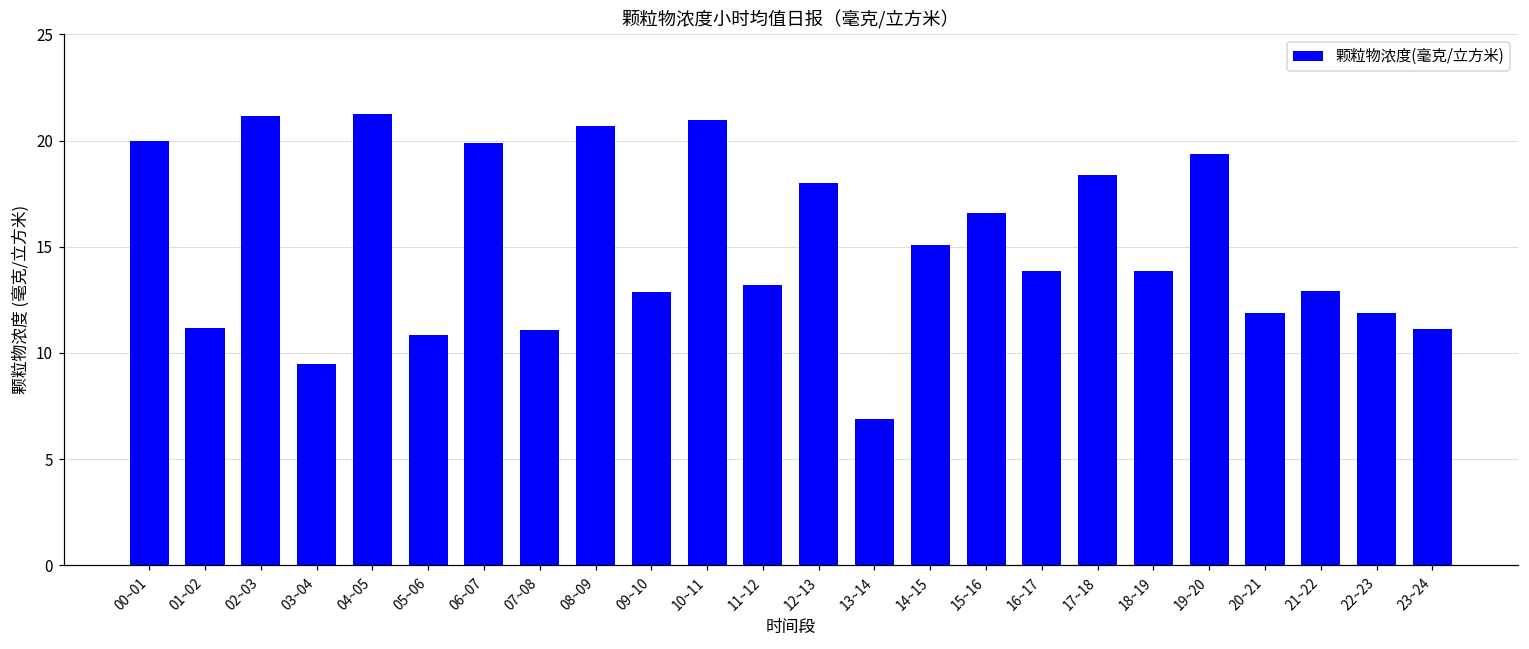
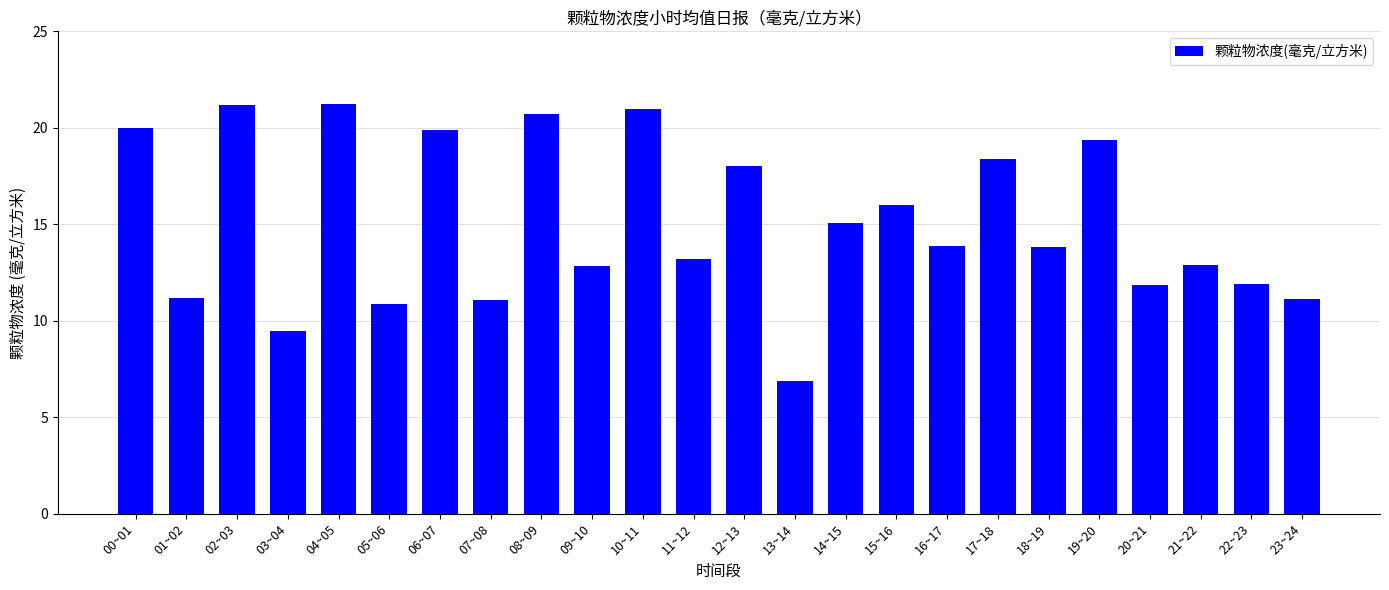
  {
    "00~01": 20.0,
    "01~02": 11.2,
    "02~03": 21.2,
    "03~04": 9.5,
    "04~05": 21.3,
    "05~06": 10.9,
    "06~07": 19.9,
    "07~08": 11.1,
    "08~09": 20.7,
    "09~10": 12.9,
    "10~11": 21.0,
    "11~12": 13.2,
    "12~13": 18.0,
    "13~14": 6.9,
    "14~15": 15.1,
-   "15~16": 16.6,
+   "15~16": 16.0,
    "16~17": 13.9,
    "17~18": 18.4,
    "18~19": 13.9,
    "19~20": 19.4,
    "20~21": 11.9,
    "21~22": 12.9,
    "22~23": 11.9,
    "23~24": 11.1
  }
